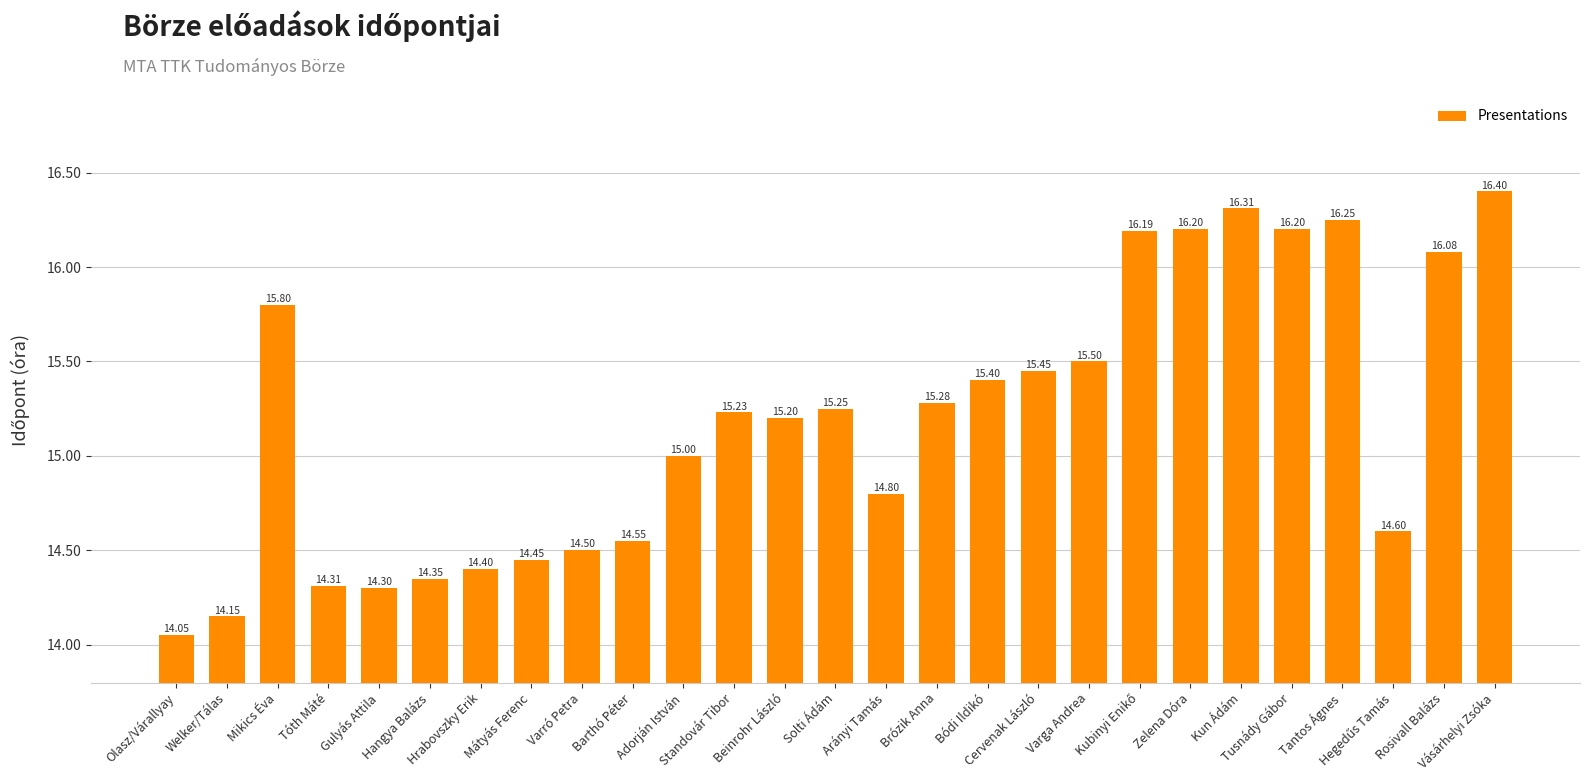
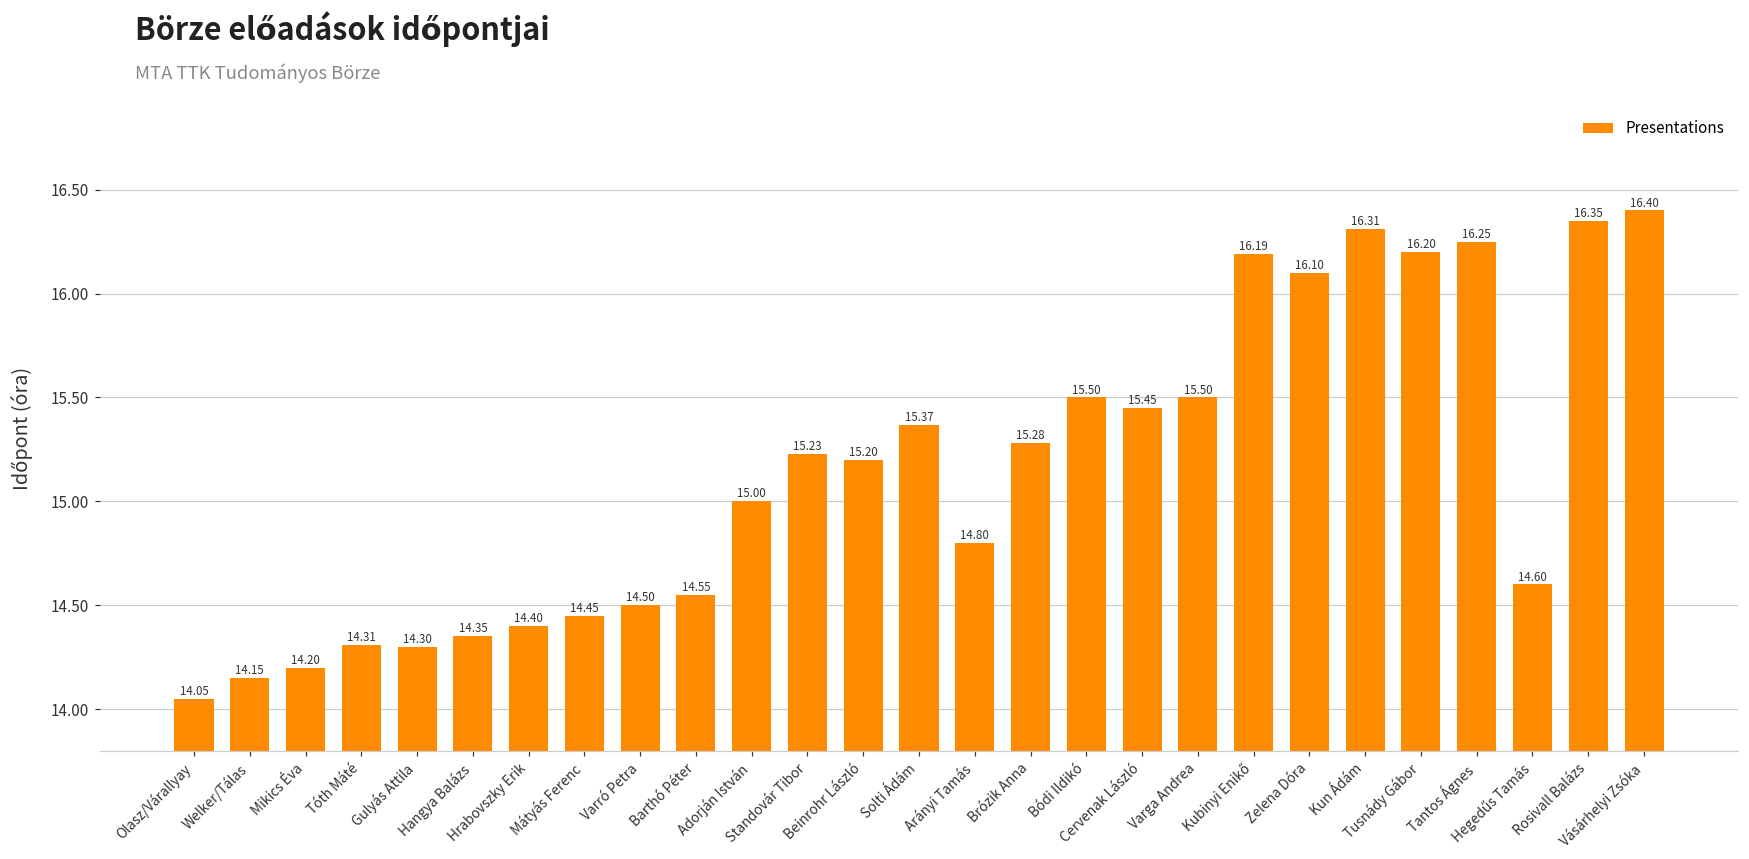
  {
    "Olasz/Várallyay": 14.05,
    "Welker/Tálas": 14.15,
-   "Mikics Éva": 15.80,
+   "Mikics Éva": 14.20,
    "Tóth Máté": 14.31,
    "Gulyás Attila": 14.30,
    "Hangya Balázs": 14.35,
    "Hrabovszky Erik": 14.40,
    "Mátyás Ferenc": 14.45,
    "Varró Petra": 14.50,
    "Barthó Péter": 14.55,
    "Adorján István": 15.00,
    "Standovár Tibor": 15.23,
    "Beinrohr László": 15.20,
-   "Solti Ádám": 15.25,
+   "Solti Ádám": 15.37,
    "Arányi Tamás": 14.80,
    "Brózik Anna": 15.28,
-   "Bódi Ildikó": 15.40,
+   "Bódi Ildikó": 15.50,
    "Cervenak László": 15.45,
    "Varga Andrea": 15.50,
    "Kubinyi Enikő": 16.19,
-   "Zelena Dóra": 16.20,
+   "Zelena Dóra": 16.10,
    "Kun Ádám": 16.31,
    "Tusnády Gábor": 16.20,
    "Tantos Ágnes": 16.25,
    "Hegedűs Tamás": 14.60,
-   "Rosivall Balázs": 16.08,
+   "Rosivall Balázs": 16.35,
    "Vásárhelyi Zsóka": 16.40
  }
